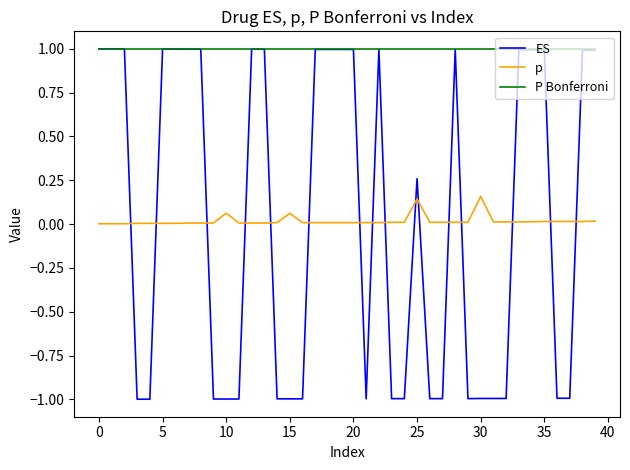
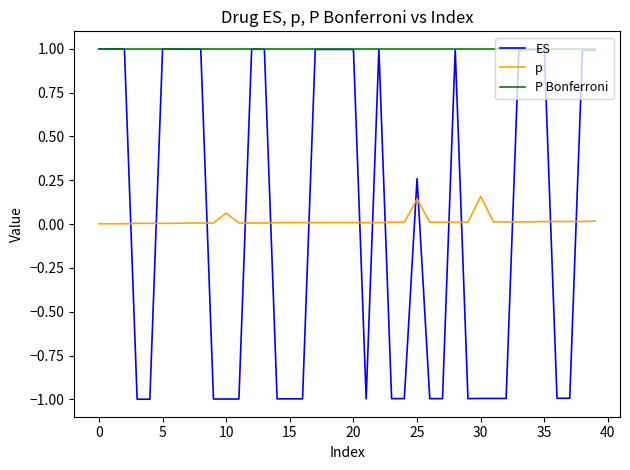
  {
    "ES": {
      "10": -1.00,
      "15": -1.00,
      "25": 0.26,
      "30": -0.99
    },
    "p": {
      "0": 0.00,
      "5": 0.00,
      "10": 0.06,
-     "15": 0.06,
+     "15": 0.01,
      "20": 0.01,
      "25": 0.14,
      "30": 0.16,
      "35": 0.01
    },
    "P Bonferroni": {
      "10": 1.00,
      "15": 1.00,
      "25": 1.00,
      "30": 1.00
    }
  }
